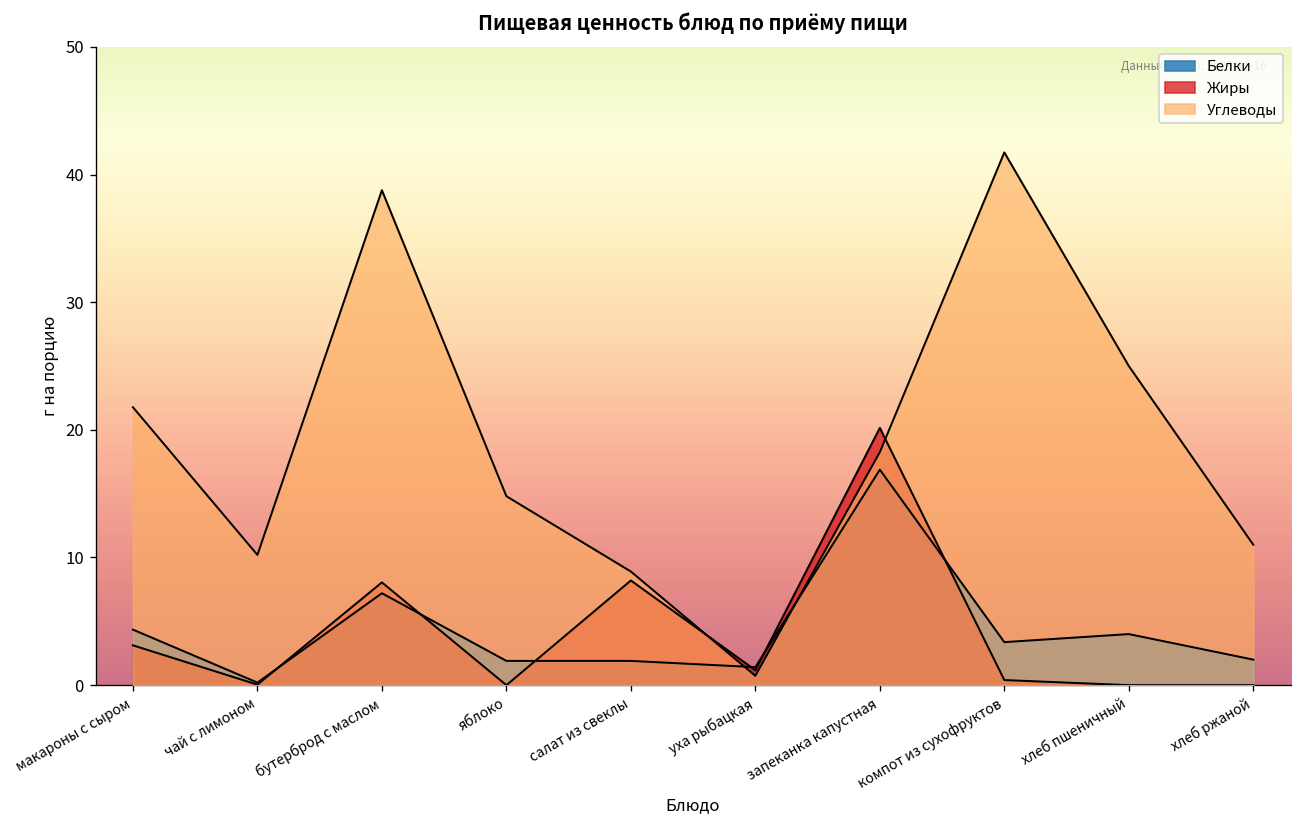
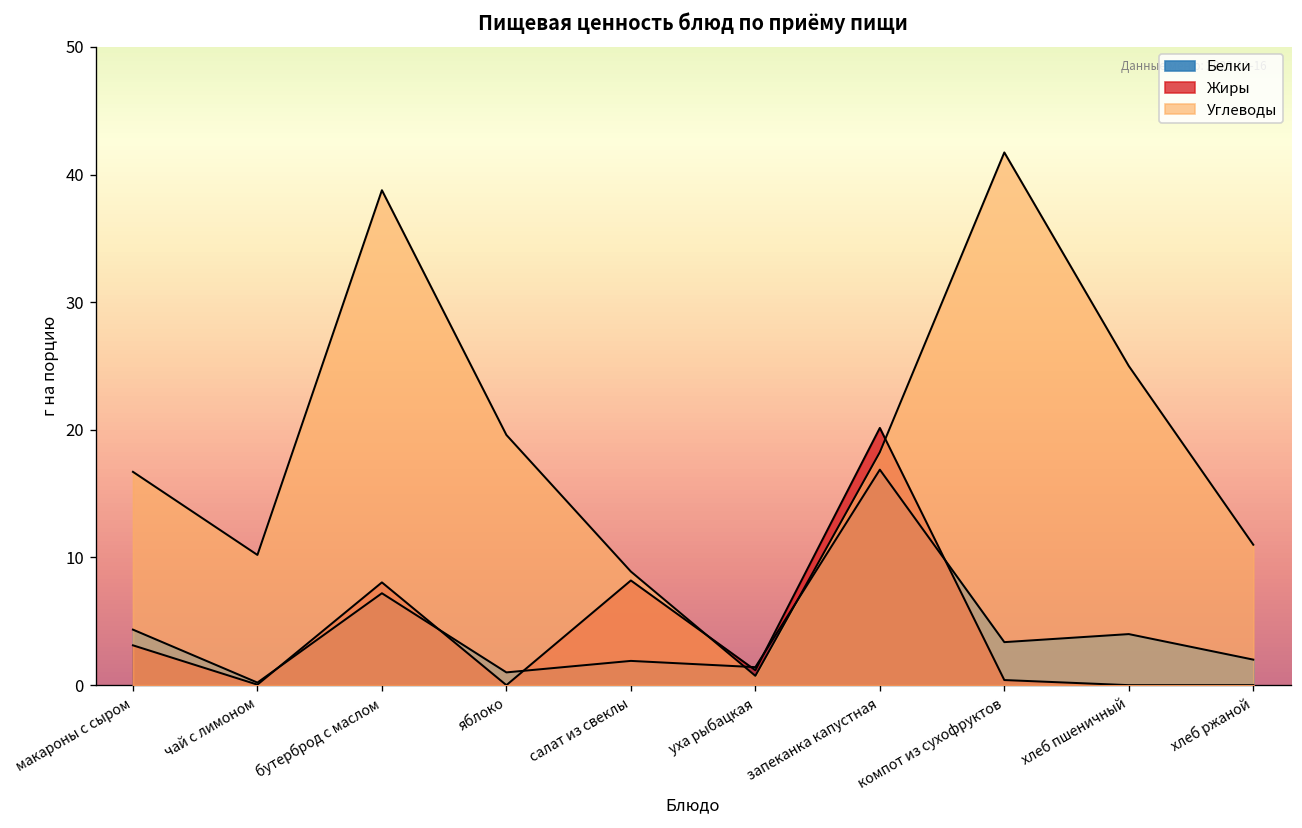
  {
    "Белки": {
      "макароны с сыром": 4.4,
      "бутерброд с маслом": 7.2,
-     "яблоко": 1.9,
+     "яблоко": 1.0,
      "салат из свеклы": 1.9,
      "запеканка капустная": 16.9,
      "компот из сухофруктов": 3.4,
      "хлеб пшеничный": 4.0,
      "хлеб ржаной": 2.0
    },
    "Жиры": {
      "макароны с сыром": 3.1,
      "бутерброд с маслом": 8.1,
      "яблоко": 0.0,
      "салат из свеклы": 8.2,
      "запеканка капустная": 20.2,
      "компот из сухофруктов": 0.4,
      "хлеб пшеничный": 0.0,
      "хлеб ржаной": 0.0
    },
    "Углеводы": {
-     "макароны с сыром": 21.8,
+     "макароны с сыром": 16.7,
      "чай с лимоном": 10.2,
      "бутерброд с маслом": 38.8,
-     "яблоко": 14.8,
+     "яблоко": 19.6,
      "салат из свеклы": 8.9,
      "уха рыбацкая": 0.7,
      "запеканка капустная": 18.3,
      "компот из сухофруктов": 41.7,
      "хлеб пшеничный": 25.0,
      "хлеб ржаной": 11.0
    }
  }
